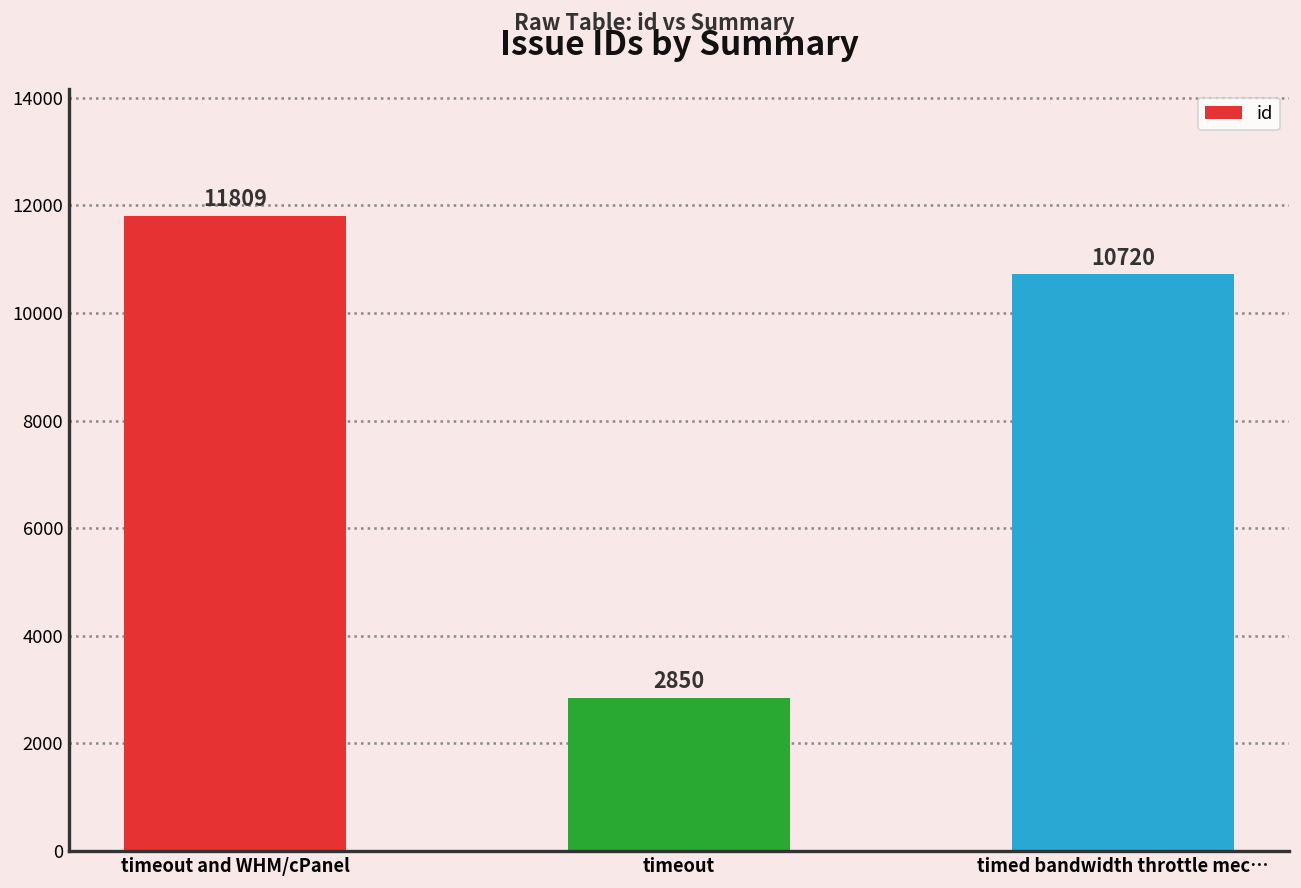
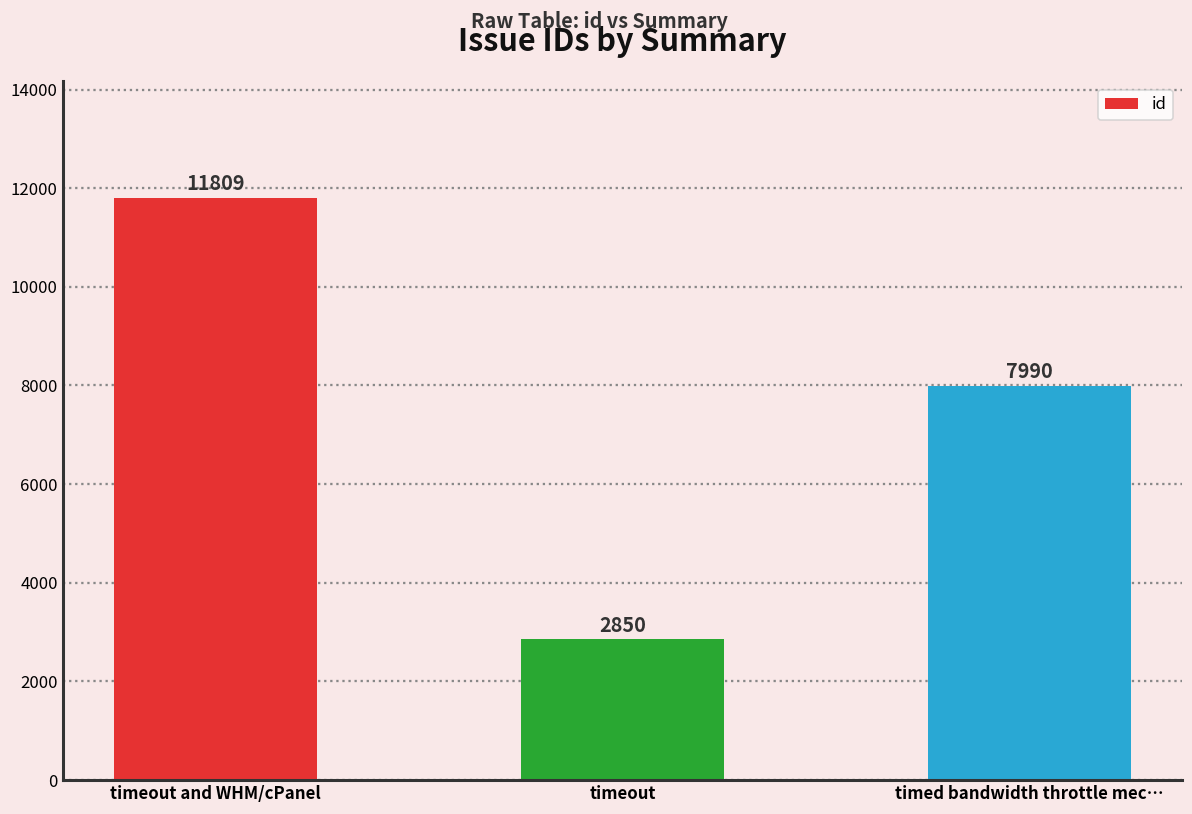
  {
    "timeout and WHM/cPanel": 11809,
    "timeout": 2850,
-   "timed bandwidth throttle mec…": 10720
+   "timed bandwidth throttle mec…": 7990
  }
